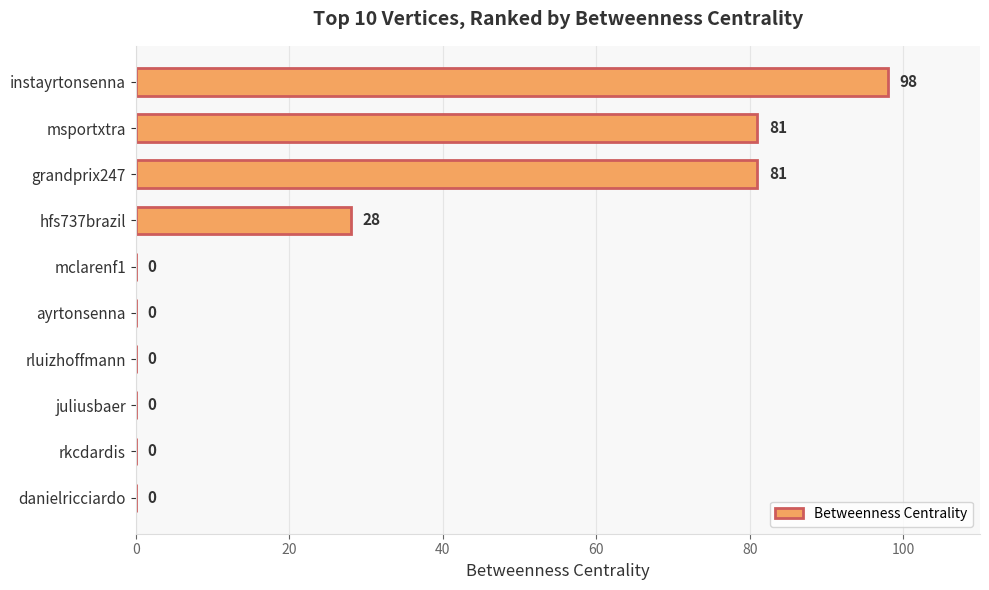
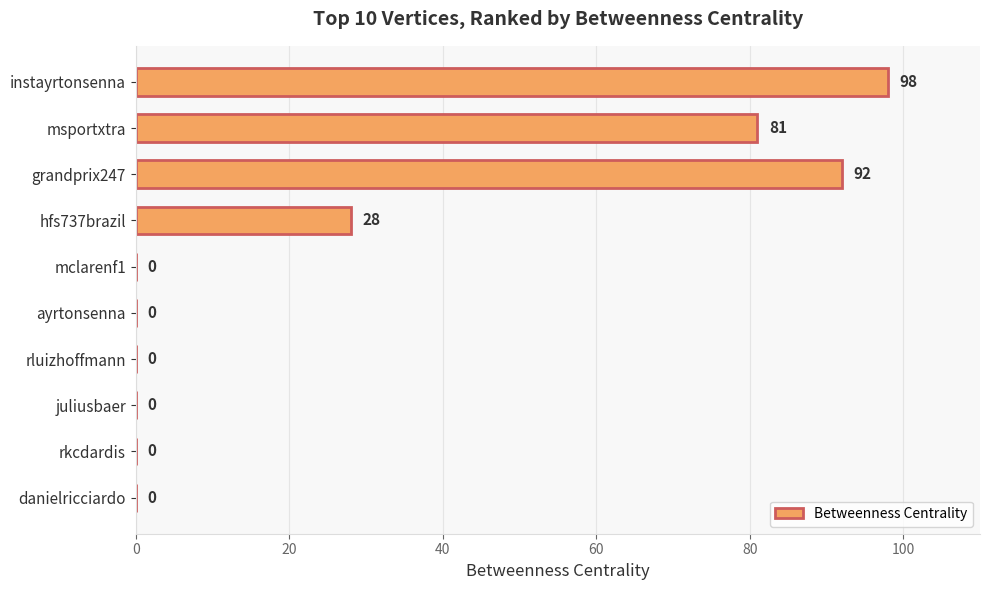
  {
    "instayrtonsenna": 98,
    "msportxtra": 81,
-   "grandprix247": 81,
+   "grandprix247": 92,
    "hfs737brazil": 28,
    "mclarenf1": 0,
    "ayrtonsenna": 0,
    "rluizhoffmann": 0,
    "juliusbaer": 0,
    "rkcdardis": 0,
    "danielricciardo": 0
  }
